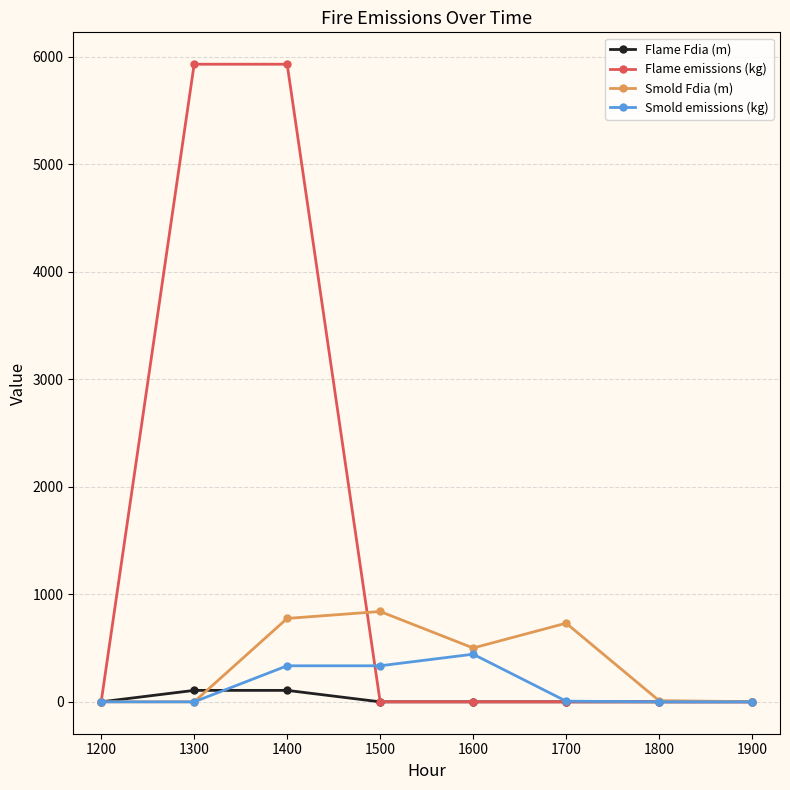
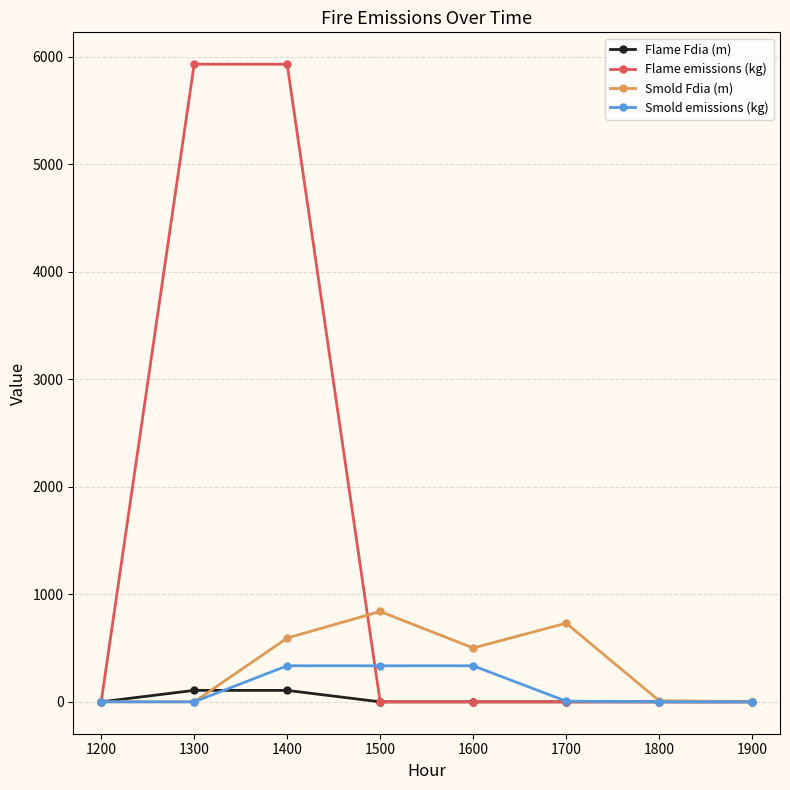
  {
    "Flame Fdia (m)": {
      "1300": 110,
      "1400": 110
    },
    "Flame emissions (kg)": {
      "1300": 5930,
      "1400": 5930
    },
    "Smold Fdia (m)": {
-     "1400": 780,
+     "1400": 590,
      "1500": 840,
      "1600": 500,
      "1700": 730
    },
    "Smold emissions (kg)": {
      "1400": 340,
      "1500": 340,
-     "1600": 440
+     "1600": 340
    }
  }
